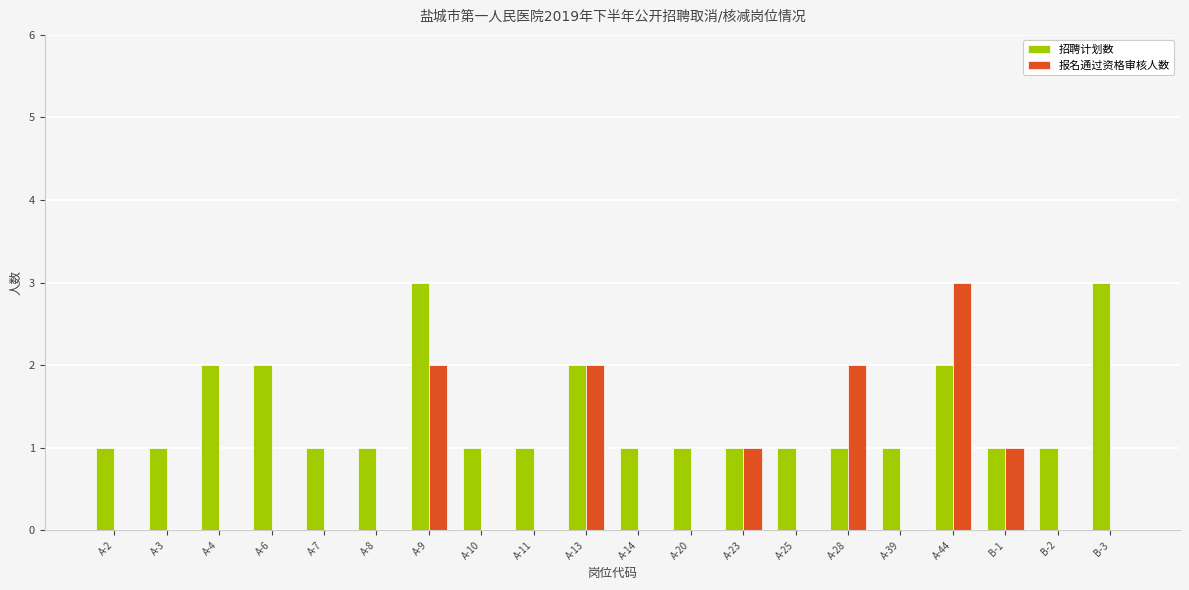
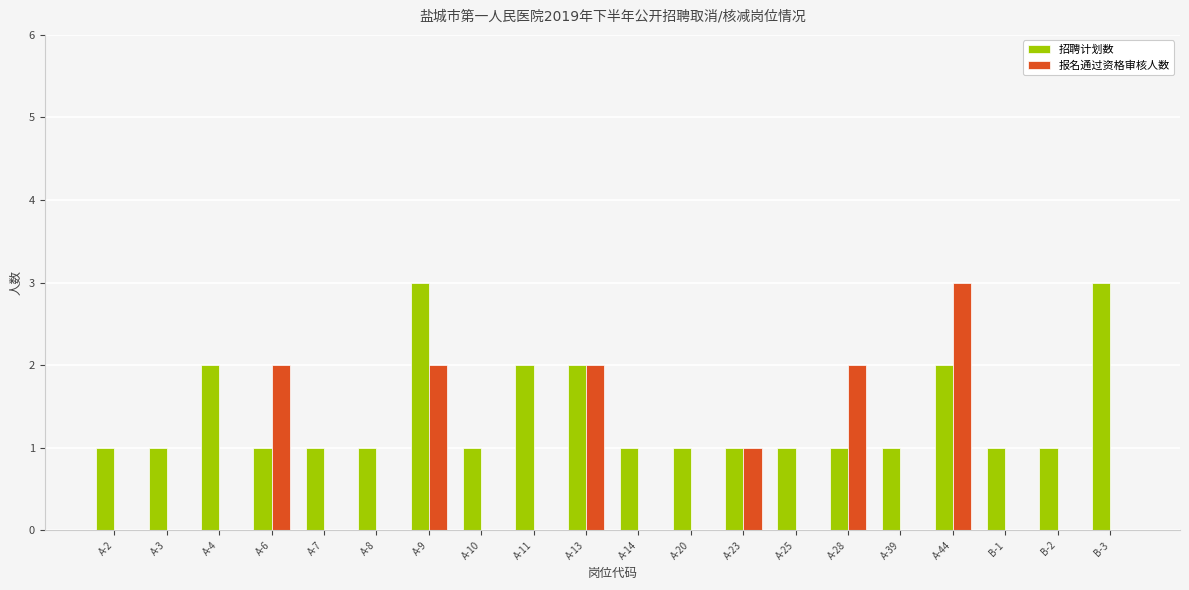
  {
    "招聘计划数": {
      "A-2": 1,
      "A-3": 1,
      "A-4": 2,
-     "A-6": 2,
+     "A-6": 1,
      "A-7": 1,
      "A-8": 1,
      "A-9": 3,
      "A-10": 1,
-     "A-11": 1,
+     "A-11": 2,
      "A-13": 2,
      "A-14": 1,
      "A-20": 1,
      "A-23": 1,
      "A-25": 1,
      "A-28": 1,
      "A-39": 1,
      "A-44": 2,
      "B-1": 1,
      "B-2": 1,
      "B-3": 3
    },
    "报名通过资格审核人数": {
      "A-2": 0,
      "A-3": 0,
      "A-4": 0,
-     "A-6": 0,
+     "A-6": 2,
      "A-7": 0,
      "A-8": 0,
      "A-9": 2,
      "A-10": 0,
      "A-11": 0,
      "A-13": 2,
      "A-14": 0,
      "A-20": 0,
      "A-23": 1,
      "A-25": 0,
      "A-28": 2,
      "A-39": 0,
      "A-44": 3,
-     "B-1": 1,
+     "B-1": 0,
      "B-2": 0,
      "B-3": 0
    }
  }
